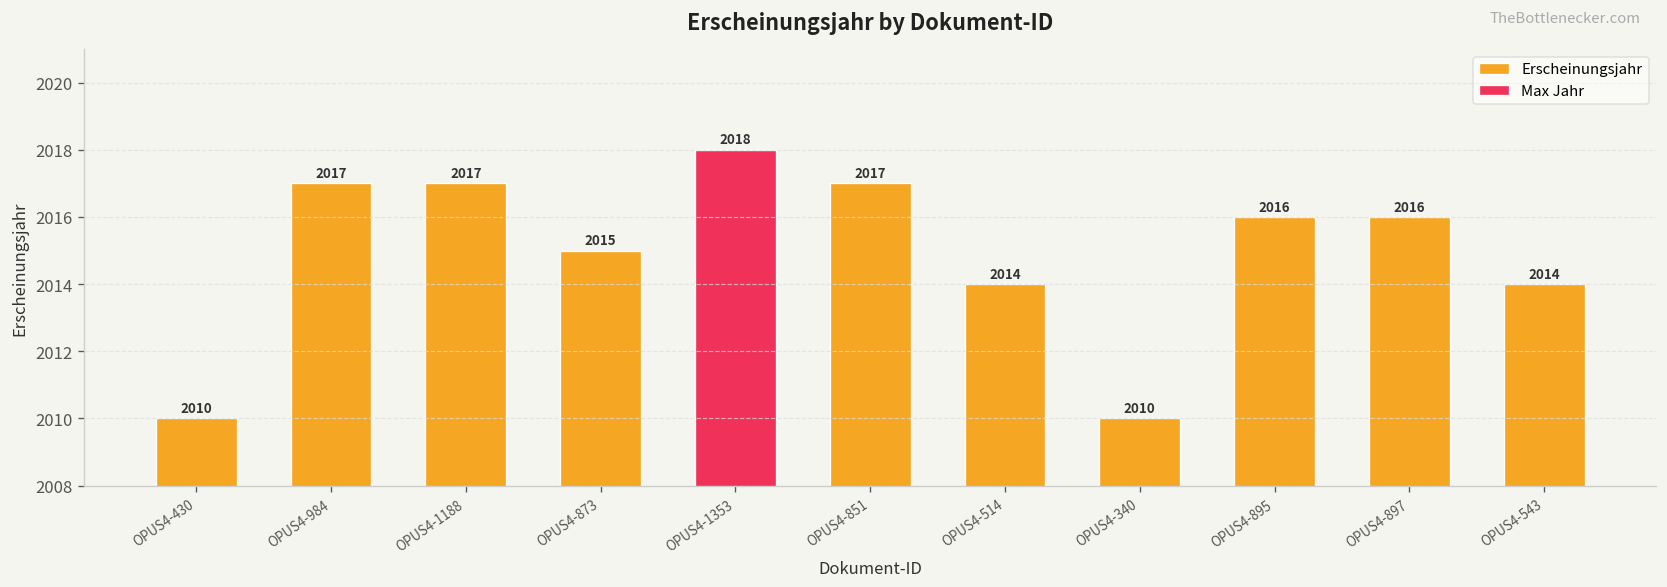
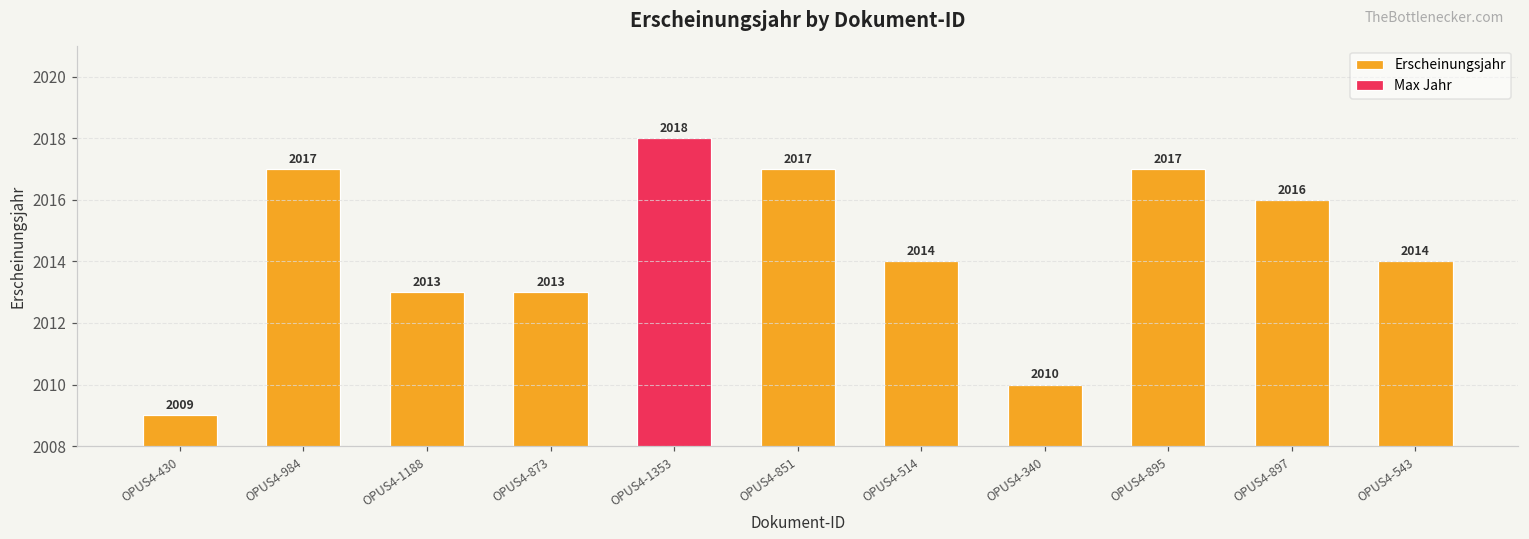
  {
    "Erscheinungsjahr": {
-     "OPUS4-430": 2010,
+     "OPUS4-430": 2009,
      "OPUS4-984": 2017,
-     "OPUS4-1188": 2017,
-     "OPUS4-873": 2015,
+     "OPUS4-1188": 2013,
+     "OPUS4-873": 2013,
      "OPUS4-1353": 2018,
      "OPUS4-851": 2017,
      "OPUS4-514": 2014,
      "OPUS4-340": 2010,
-     "OPUS4-895": 2016,
+     "OPUS4-895": 2017,
      "OPUS4-897": 2016,
      "OPUS4-543": 2014
    },
    "Max Jahr": {
      "OPUS4-1353": 2018
    }
  }
